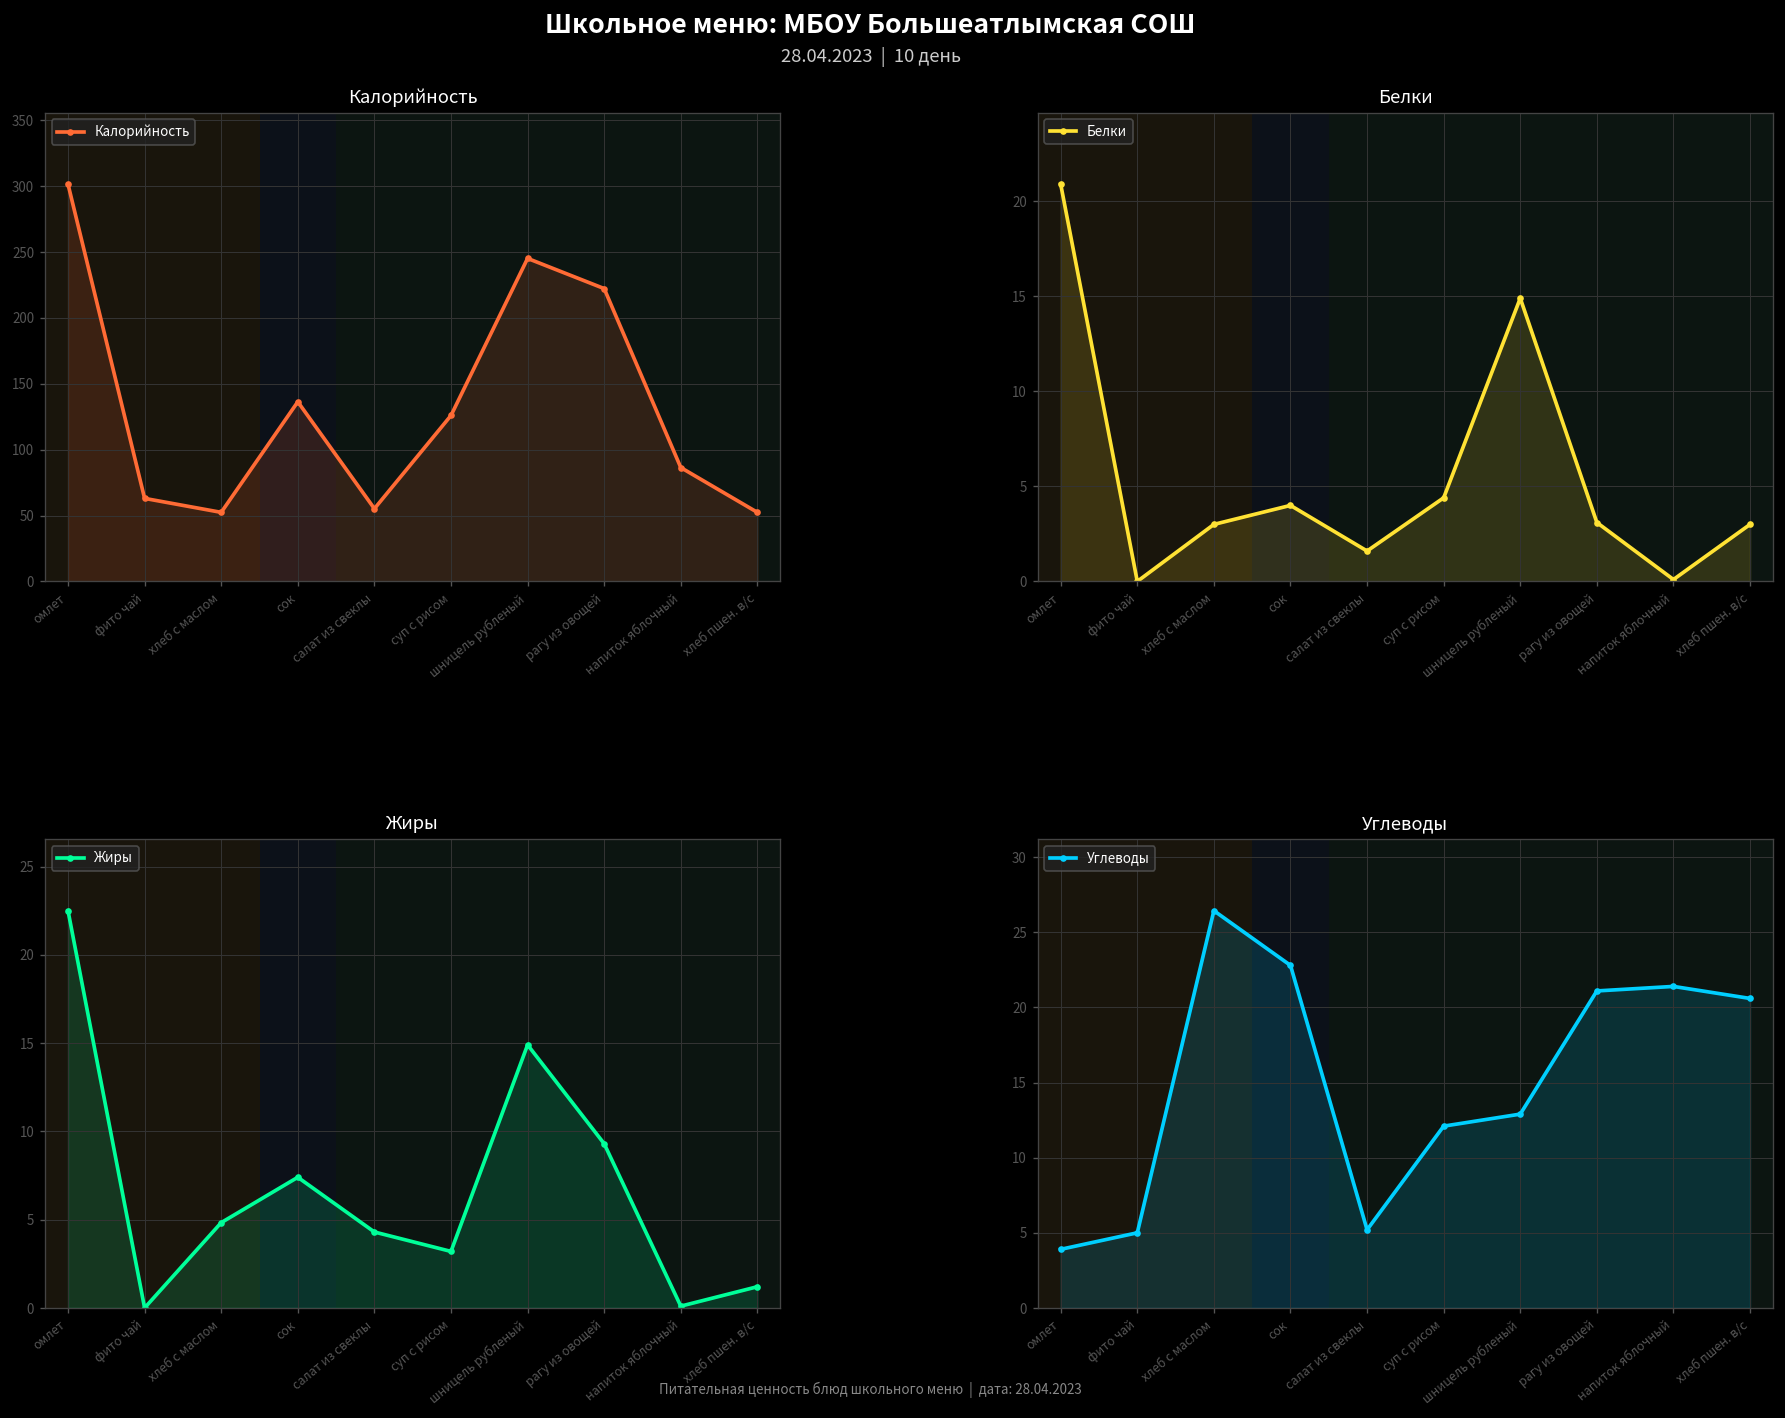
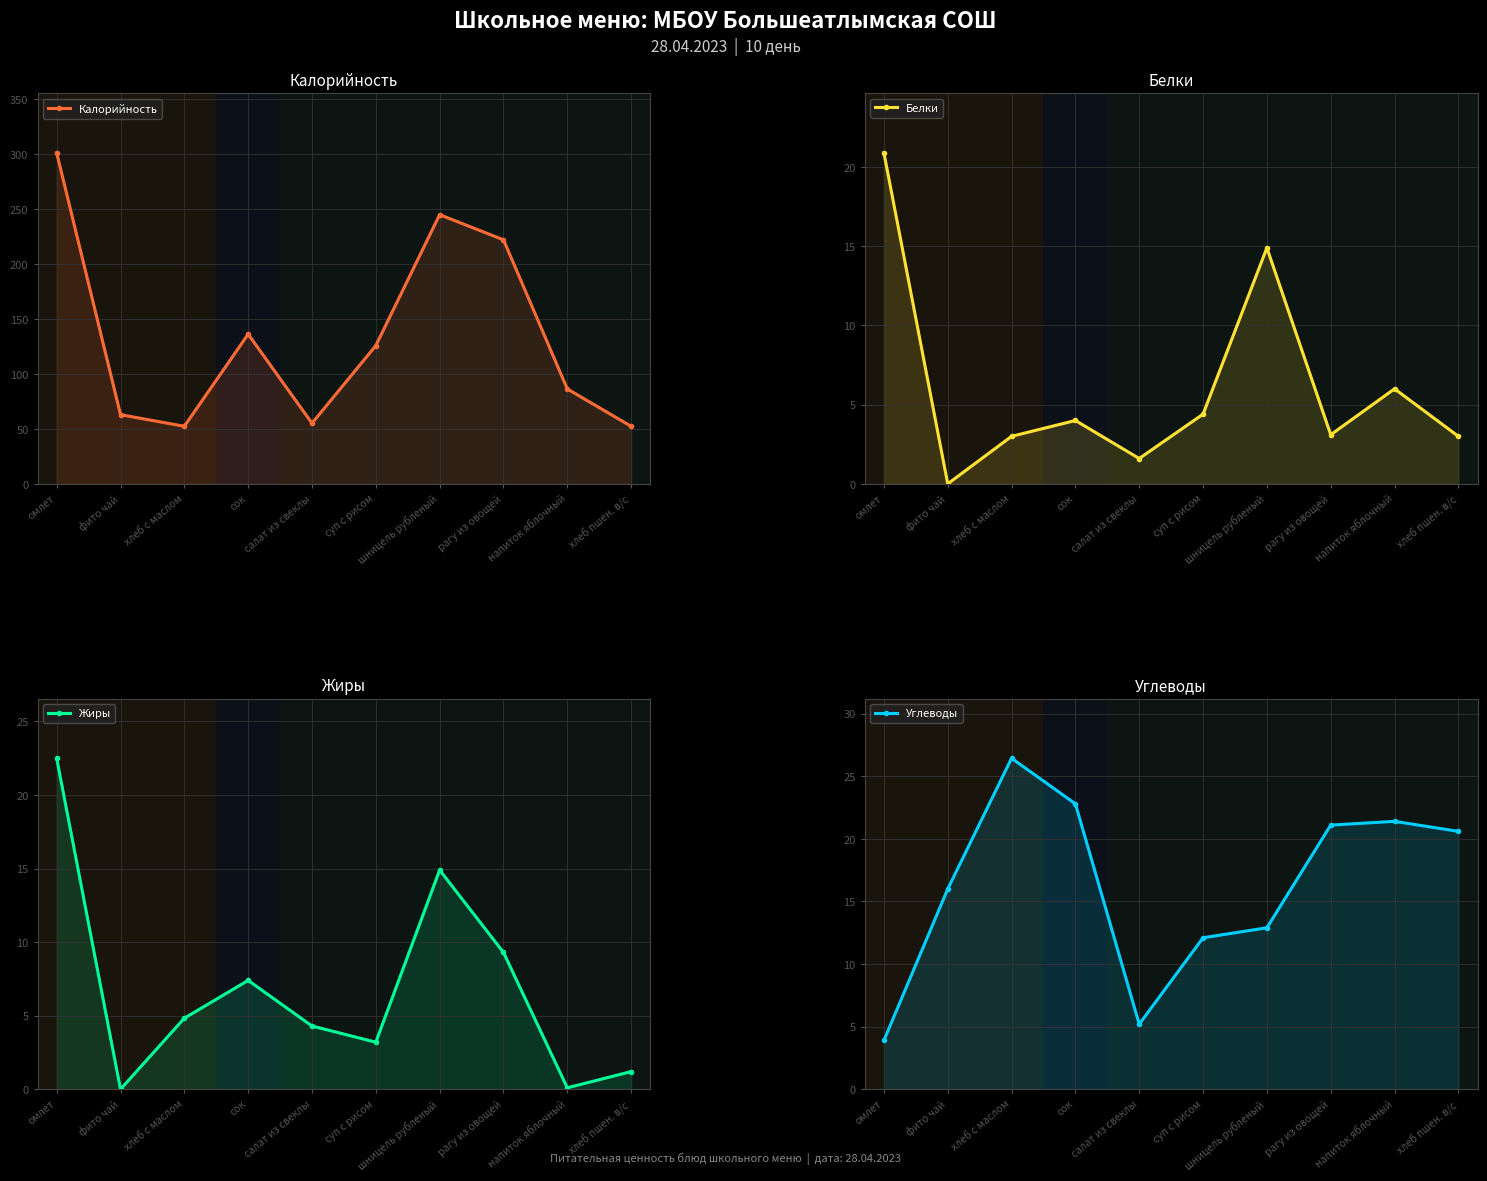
  {
    "Калорийность": {
      "омлет": 301,
      "фито чай": 63,
      "хлеб с маслом": 52,
      "сок": 136,
      "салат из свеклы": 55,
      "суп с рисом": 126,
      "шницель рубленый": 245,
      "рагу из овощей": 222,
      "напиток яблочный": 86,
      "хлеб пшен. в/с": 52
    },
    "Белки": {
      "омлет": 20.9,
      "фито чай": 0.0,
      "хлеб с маслом": 3.0,
      "сок": 4.0,
      "салат из свеклы": 1.6,
      "суп с рисом": 4.4,
      "шницель рубленый": 14.9,
      "рагу из овощей": 3.1,
-     "напиток яблочный": 0.1,
+     "напиток яблочный": 6.0,
      "хлеб пшен. в/с": 3.0
    },
    "Жиры": {
      "омлет": 22.5,
      "фито чай": 0.0,
      "хлеб с маслом": 4.8,
      "сок": 7.4,
      "салат из свеклы": 4.3,
      "суп с рисом": 3.2,
      "шницель рубленый": 14.9,
      "рагу из овощей": 9.3,
      "напиток яблочный": 0.1,
      "хлеб пшен. в/с": 1.2
    },
    "Углеводы": {
      "омлет": 4,
-     "фито чай": 5,
+     "фито чай": 16,
      "хлеб с маслом": 26.4,
      "сок": 22.8,
      "салат из свеклы": 5.2,
      "суп с рисом": 12,
      "шницель рубленый": 13,
      "рагу из овощей": 21,
      "напиток яблочный": 21.4,
      "хлеб пшен. в/с": 20.6
    }
  }
